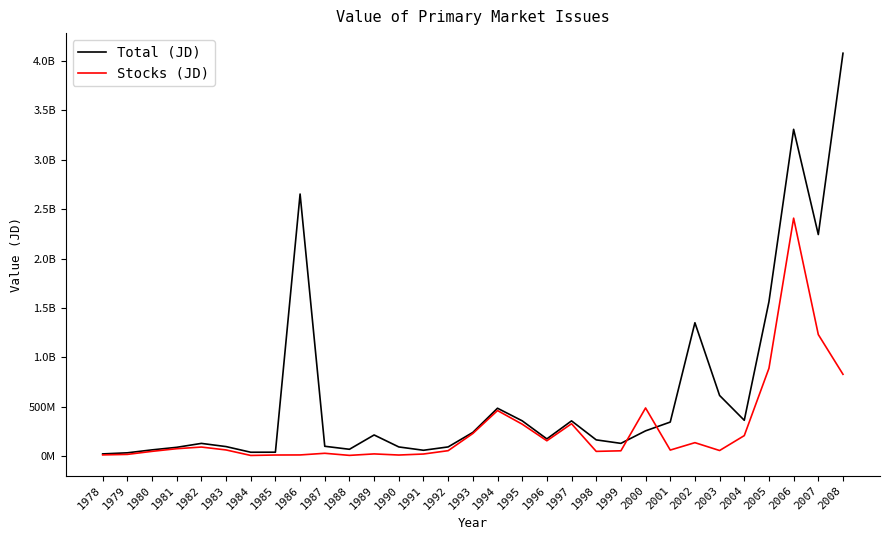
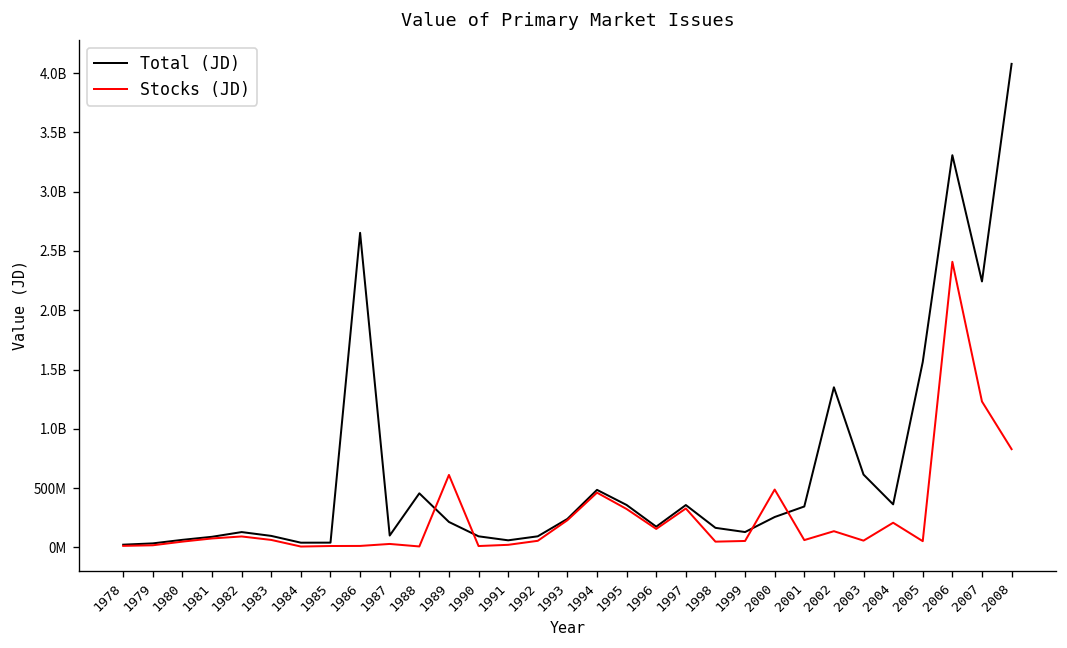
  {
    "Total (JD)": {
      "1982": 100000000,
      "1983": 100000000,
      "1984": 0,
      "1985": 0,
      "1986": 2700000000,
      "1987": 100000000,
-     "1988": 100000000,
+     "1988": 500000000,
      "1989": 200000000,
      "1990": 100000000,
      "1991": 100000000,
      "1992": 100000000,
      "1995": 400000000,
      "1997": 400000000,
      "1998": 200000000,
      "1999": 100000000,
      "2000": 300000000,
      "2001": 300000000,
      "2002": 1300000000,
      "2003": 600000000,
      "2004": 400000000,
      "2005": 1600000000,
      "2006": 3300000000,
      "2007": 2200000000,
      "2008": 4100000000
    },
    "Stocks (JD)": {
      "1982": 100000000,
      "1983": 100000000,
      "1984": 0,
      "1985": 0,
      "1986": 0,
      "1987": 0,
      "1988": 0,
-     "1989": 0,
+     "1989": 600000000,
      "1990": 0,
      "1991": 0,
      "1992": 100000000,
      "1995": 300000000,
      "1997": 300000000,
      "1998": 0,
      "1999": 100000000,
      "2000": 500000000,
      "2001": 100000000,
      "2002": 100000000,
      "2003": 100000000,
      "2004": 200000000,
-     "2005": 900000000,
+     "2005": 100000000,
      "2006": 2400000000,
      "2007": 1200000000,
      "2008": 800000000
    }
  }
